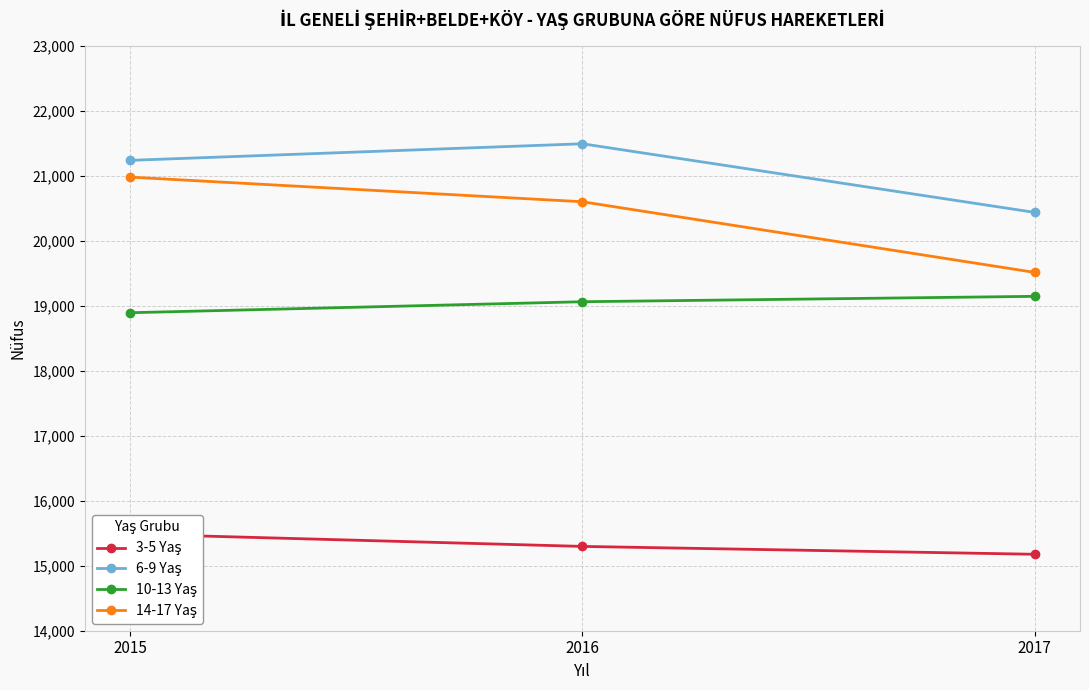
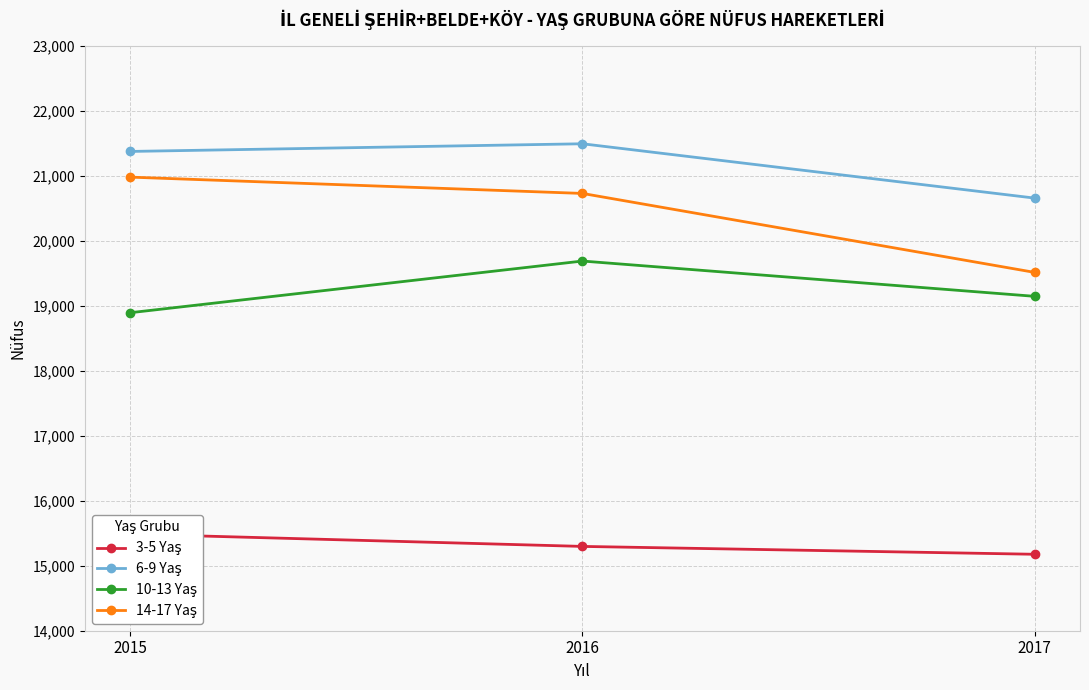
  {
    "3-5 Yaş": {
      "2016": "15,300",
      "2017": "15,200"
    },
    "6-9 Yaş": {
-     "2015": "21,200",
+     "2015": "21,400",
      "2016": "21,500",
-     "2017": "20,400"
+     "2017": "20,700"
    },
    "10-13 Yaş": {
      "2015": "18,900",
-     "2016": "19,100",
+     "2016": "19,700",
      "2017": "19,100"
    },
    "14-17 Yaş": {
      "2015": "21,000",
-     "2016": "20,600",
+     "2016": "20,700",
      "2017": "19,500"
    }
  }
